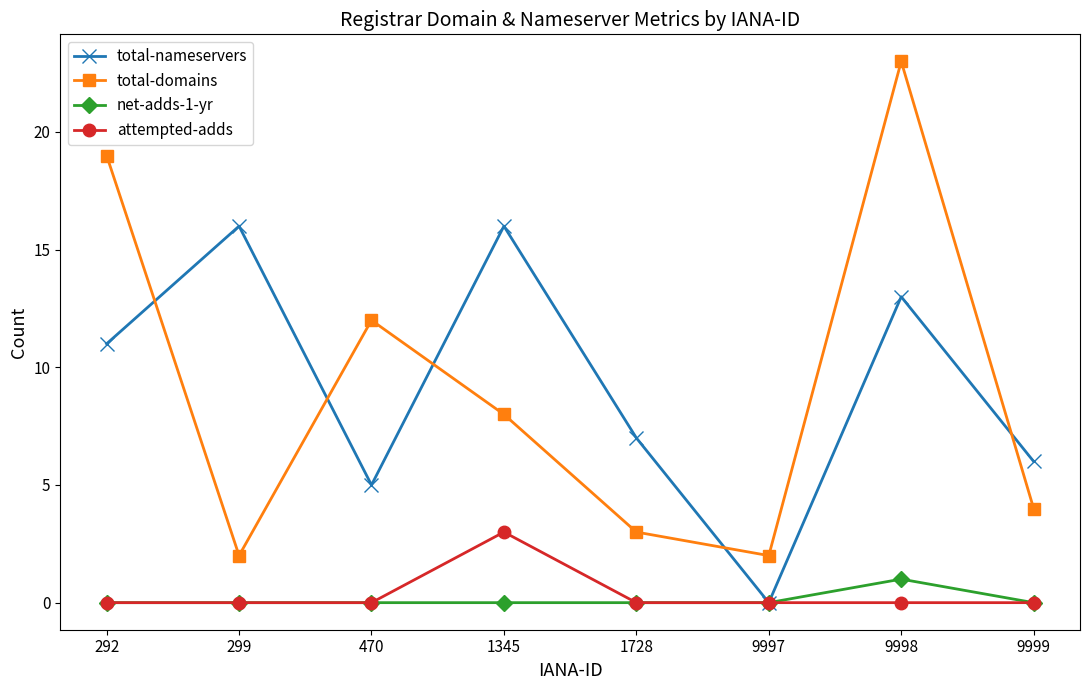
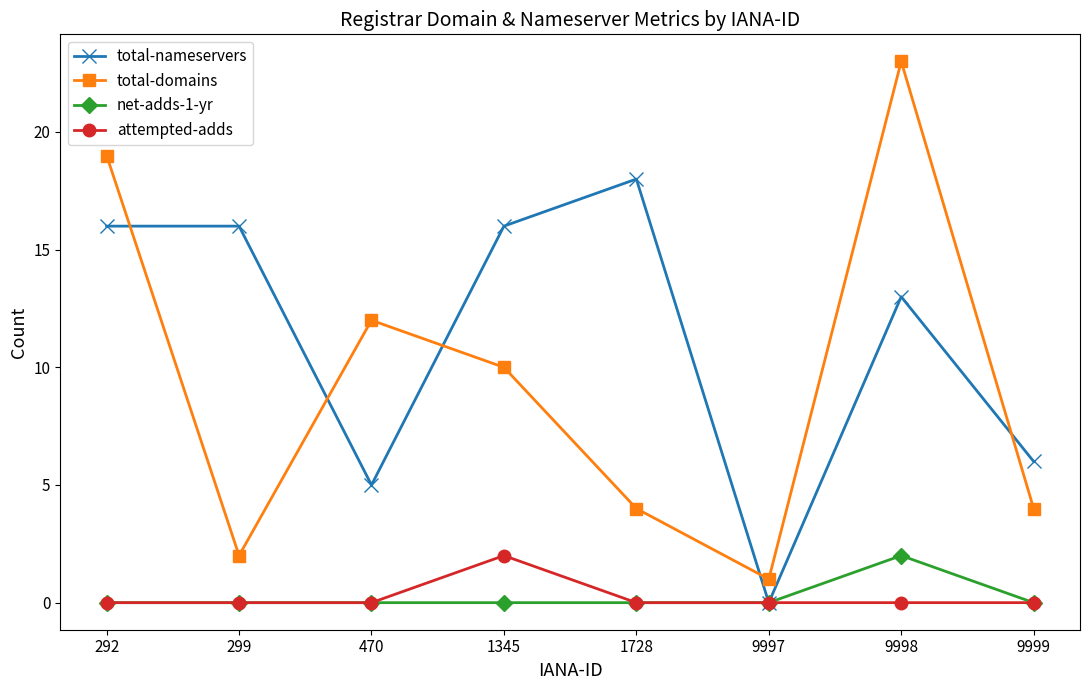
  {
    "total-nameservers": {
-     "292": 11,
+     "292": 16,
      "299": 16,
      "470": 5,
      "1345": 16,
-     "1728": 7,
+     "1728": 18,
      "9998": 13,
      "9999": 6
    },
    "total-domains": {
      "292": 19,
      "299": 2,
      "470": 12,
-     "1345": 8,
-     "1728": 3,
-     "9997": 2,
+     "1345": 10,
+     "1728": 4,
+     "9997": 1,
      "9998": 23,
      "9999": 4
    },
    "net-adds-1-yr": {
      "1345": 0,
-     "9998": 1
+     "9998": 2
    },
    "attempted-adds": {
-     "1345": 3,
+     "1345": 2,
      "9998": 0
    }
  }
